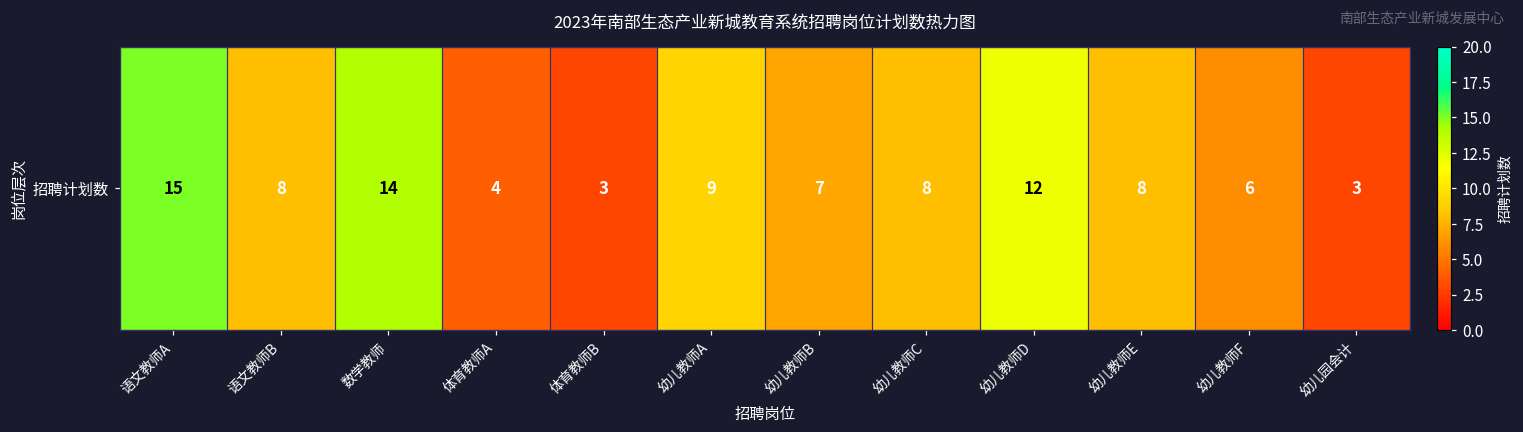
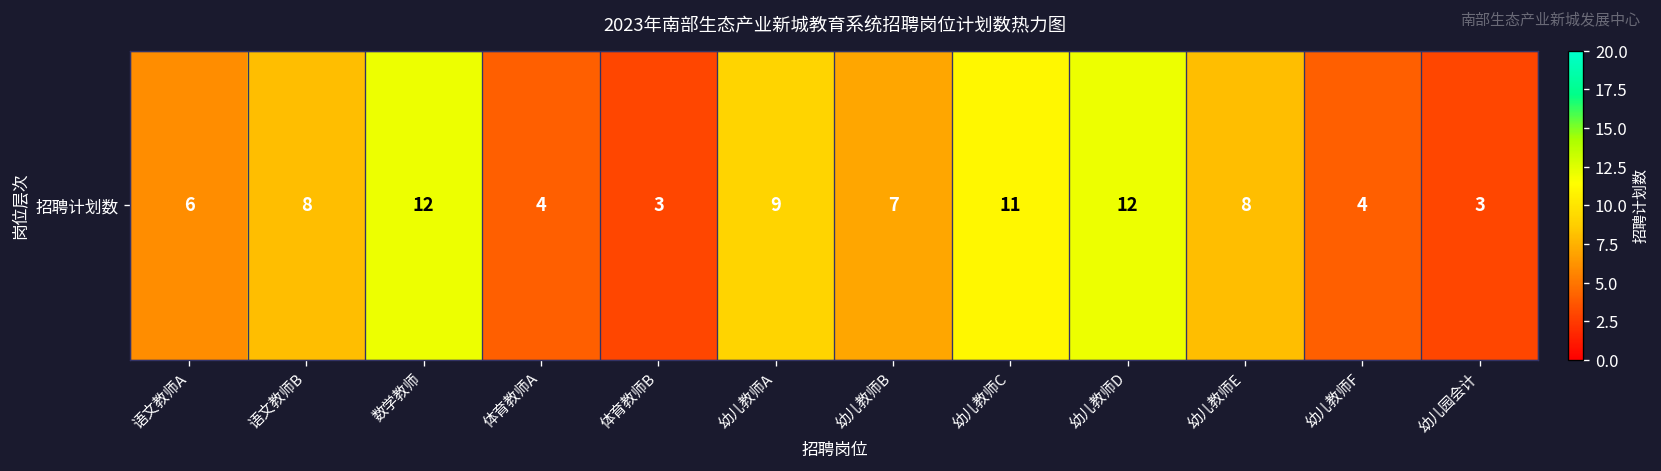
  {
    "招聘计划数": {
-     "语文教师A": 15,
+     "语文教师A": 6,
      "语文教师B": 8,
-     "数学教师": 14,
+     "数学教师": 12,
      "体育教师A": 4,
      "体育教师B": 3,
      "幼儿教师A": 9,
      "幼儿教师B": 7,
-     "幼儿教师C": 8,
+     "幼儿教师C": 11,
      "幼儿教师D": 12,
      "幼儿教师E": 8,
-     "幼儿教师F": 6,
+     "幼儿教师F": 4,
      "幼儿园会计": 3
    }
  }
